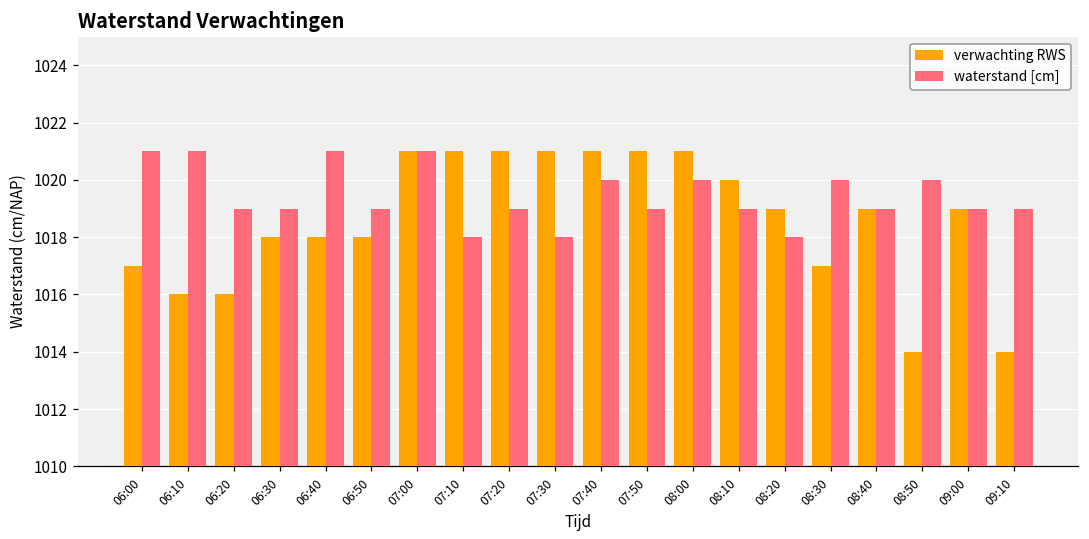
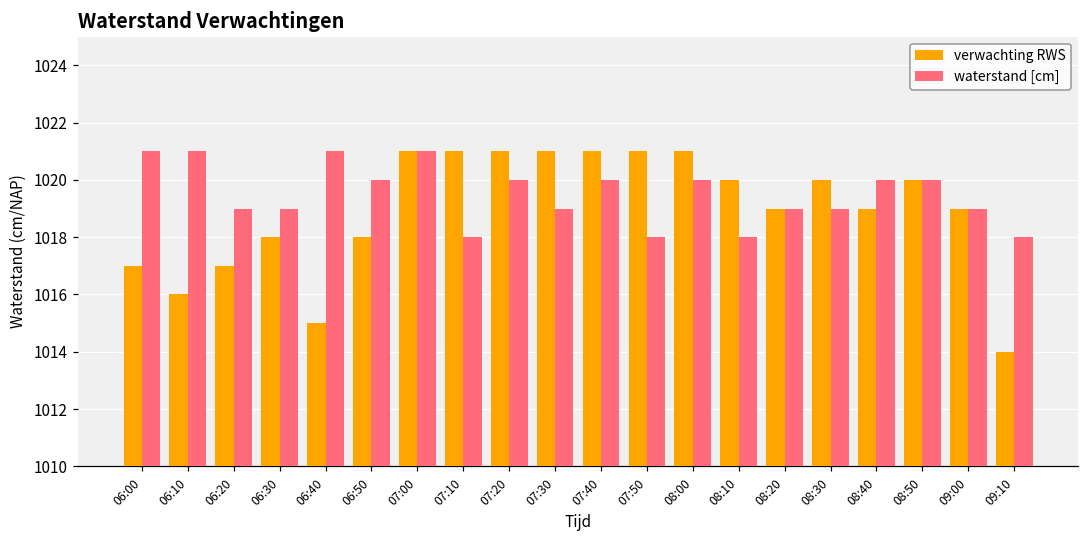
  {
    "verwachting RWS": {
      "06:00": 1017,
      "06:10": 1016,
-     "06:20": 1016,
+     "06:20": 1017,
      "06:30": 1018,
-     "06:40": 1018,
+     "06:40": 1015,
      "06:50": 1018,
      "07:00": 1021,
      "07:10": 1021,
      "07:20": 1021,
      "07:30": 1021,
      "07:40": 1021,
      "07:50": 1021,
      "08:00": 1021,
      "08:10": 1020,
      "08:20": 1019,
-     "08:30": 1017,
+     "08:30": 1020,
      "08:40": 1019,
-     "08:50": 1014,
+     "08:50": 1020,
      "09:00": 1019,
      "09:10": 1014
    },
    "waterstand [cm]": {
      "06:00": 1021,
      "06:10": 1021,
      "06:20": 1019,
      "06:30": 1019,
      "06:40": 1021,
-     "06:50": 1019,
+     "06:50": 1020,
      "07:00": 1021,
      "07:10": 1018,
-     "07:20": 1019,
-     "07:30": 1018,
+     "07:20": 1020,
+     "07:30": 1019,
      "07:40": 1020,
-     "07:50": 1019,
+     "07:50": 1018,
      "08:00": 1020,
-     "08:10": 1019,
-     "08:20": 1018,
-     "08:30": 1020,
-     "08:40": 1019,
+     "08:10": 1018,
+     "08:20": 1019,
+     "08:30": 1019,
+     "08:40": 1020,
      "08:50": 1020,
      "09:00": 1019,
-     "09:10": 1019
+     "09:10": 1018
    }
  }
